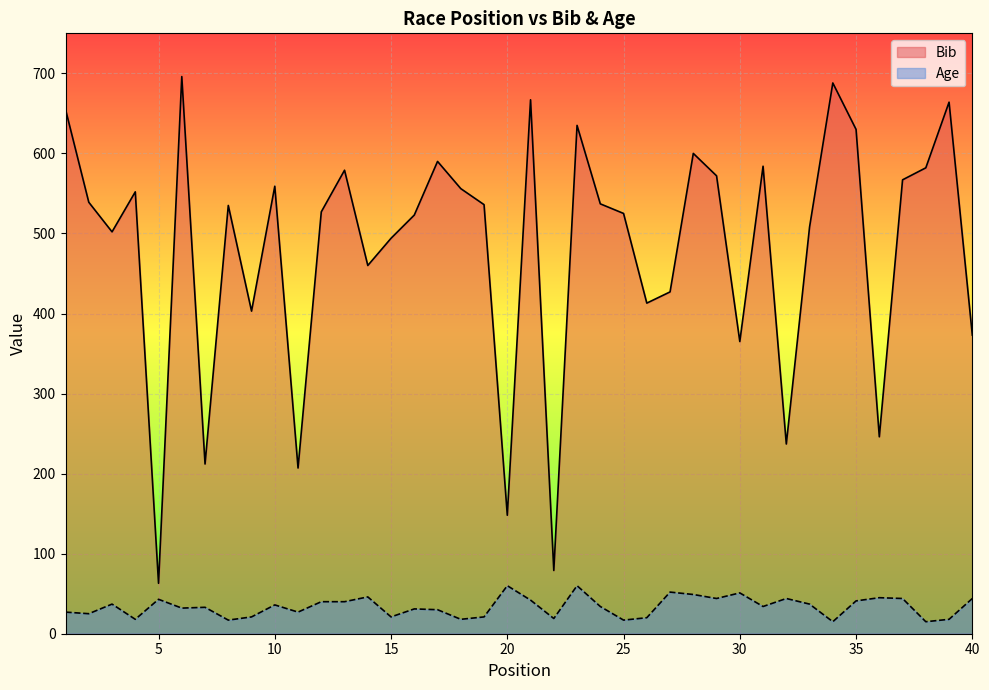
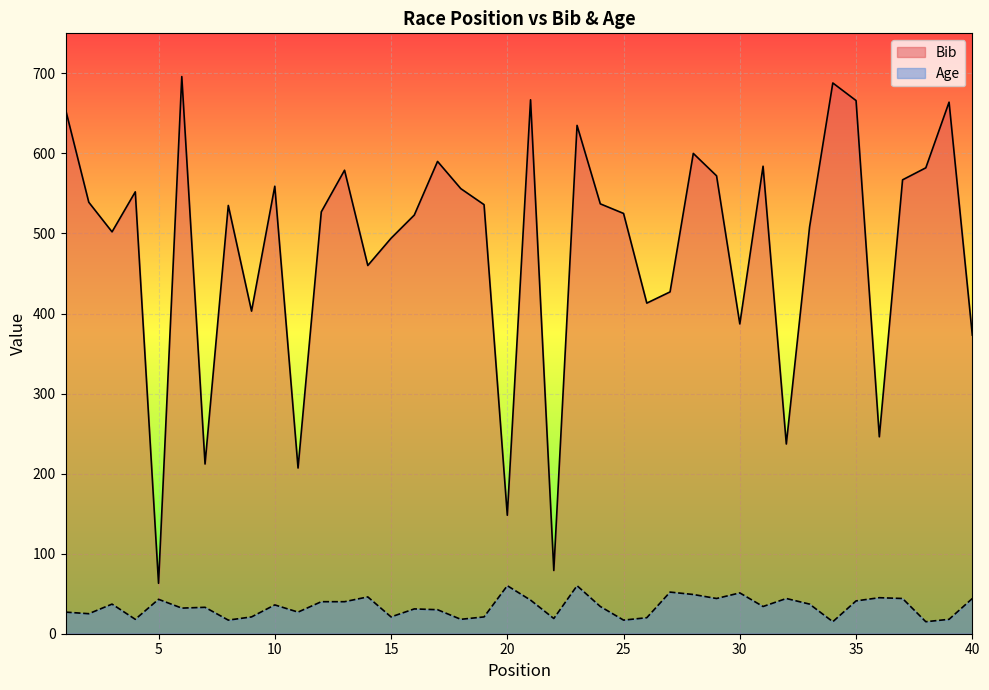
  {
    "Bib": {
      "5": 60,
      "10": 560,
      "15": 490,
      "20": 150,
      "25": 530,
-     "30": 370,
-     "35": 630,
+     "30": 390,
+     "35": 670,
      "40": 370
    },
    "Age": {
      "5": 40,
      "10": 40,
      "15": 20,
      "20": 60,
      "25": 20,
      "30": 50,
      "35": 40,
      "40": 40
    }
  }
